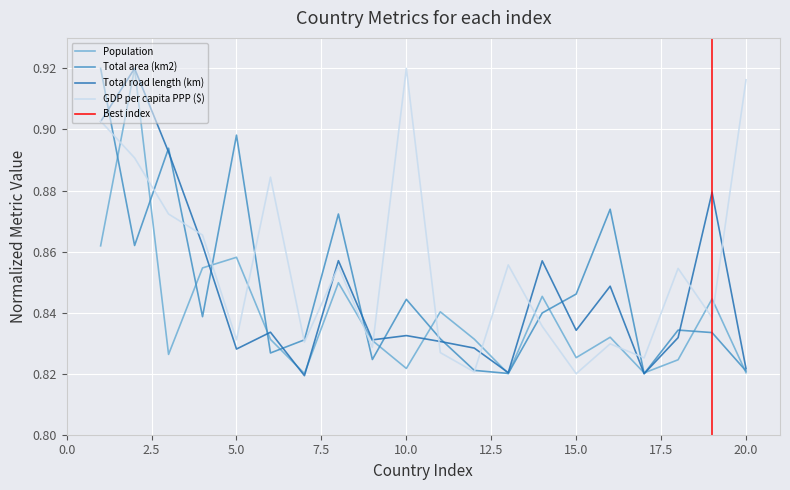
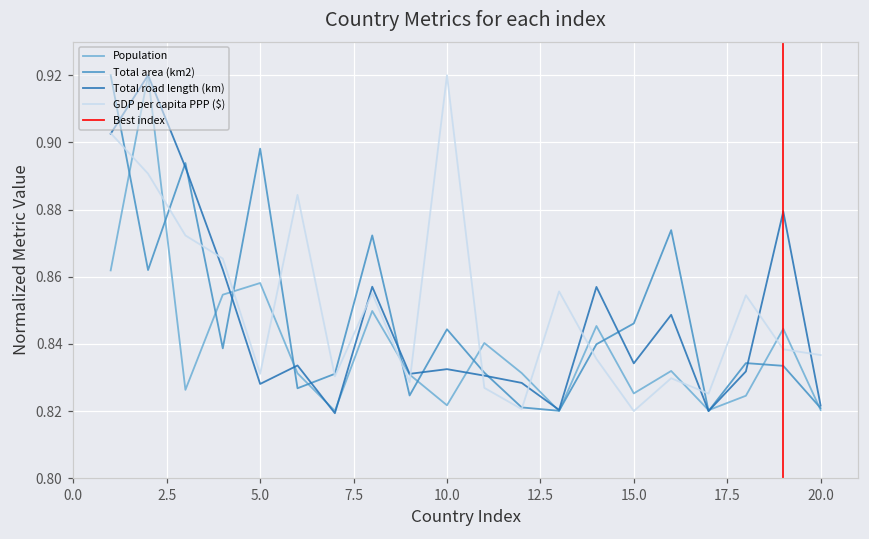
  {
    "GDP per capita PPP ($)": {
      "5.0": 0.831,
      "10.0": 0.920,
      "15.0": 0.820,
-     "20.0": 0.916
+     "20.0": 0.837
    }
  }
